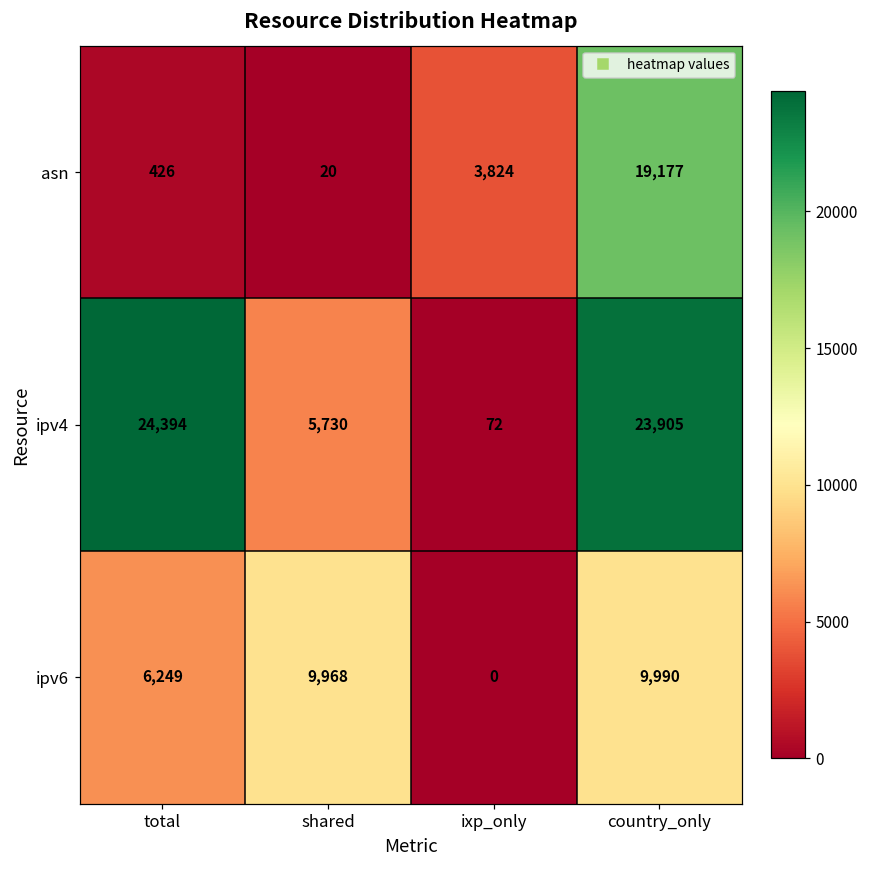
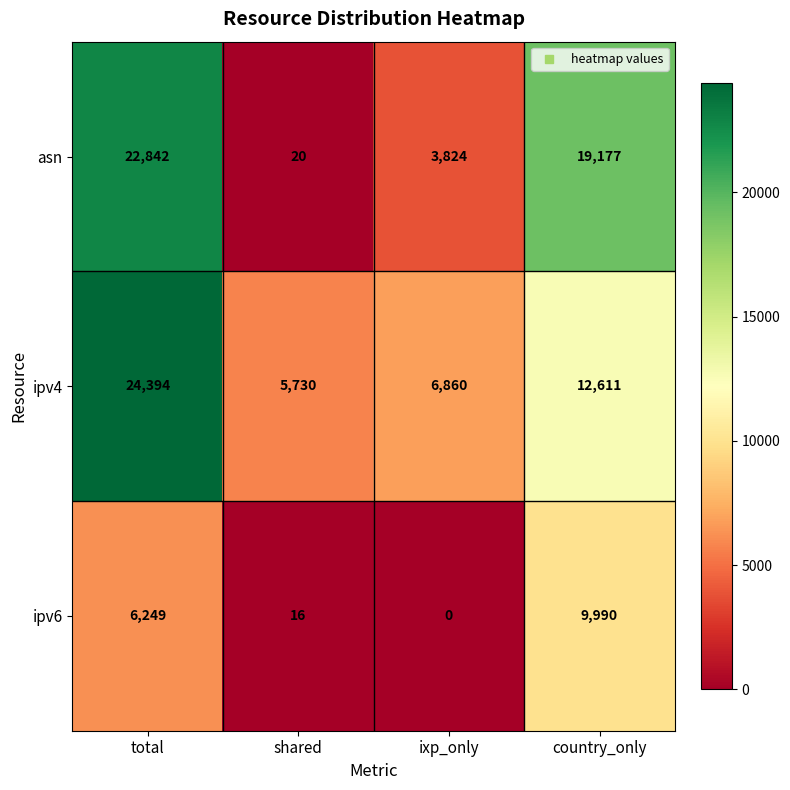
  {
    "asn": {
-     "total": "426",
+     "total": "22,842",
      "shared": "20",
      "ixp_only": "3,824",
      "country_only": "19,177"
    },
    "ipv4": {
      "total": "24,394",
      "shared": "5,730",
-     "ixp_only": "72",
-     "country_only": "23,905"
+     "ixp_only": "6,860",
+     "country_only": "12,611"
    },
    "ipv6": {
      "total": "6,249",
-     "shared": "9,968",
+     "shared": "16",
      "ixp_only": "0",
      "country_only": "9,990"
    }
  }
